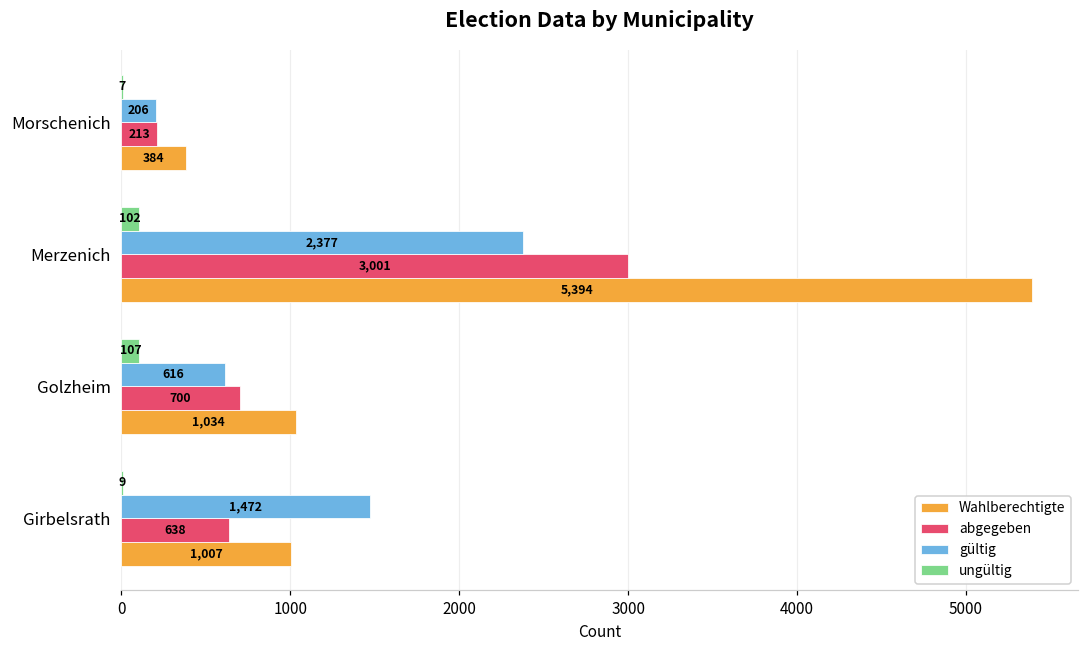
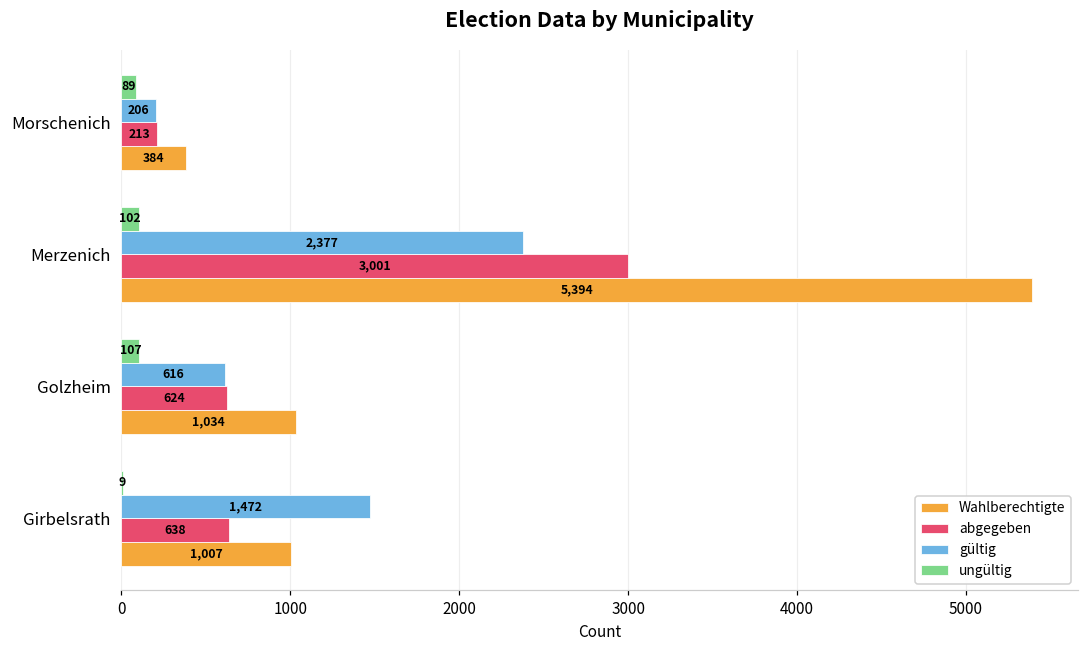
  {
    "Wahlberechtigte": {
      "Morschenich": "384",
      "Merzenich": "5,394",
      "Golzheim": "1,034",
      "Girbelsrath": "1,007"
    },
    "abgegeben": {
      "Morschenich": "213",
      "Merzenich": "3,001",
-     "Golzheim": "700",
+     "Golzheim": "624",
      "Girbelsrath": "638"
    },
    "gültig": {
      "Morschenich": "206",
      "Merzenich": "2,377",
      "Golzheim": "616",
      "Girbelsrath": "1,472"
    },
    "ungültig": {
-     "Morschenich": "7",
+     "Morschenich": "89",
      "Merzenich": "102",
      "Golzheim": "107",
      "Girbelsrath": "9"
    }
  }
